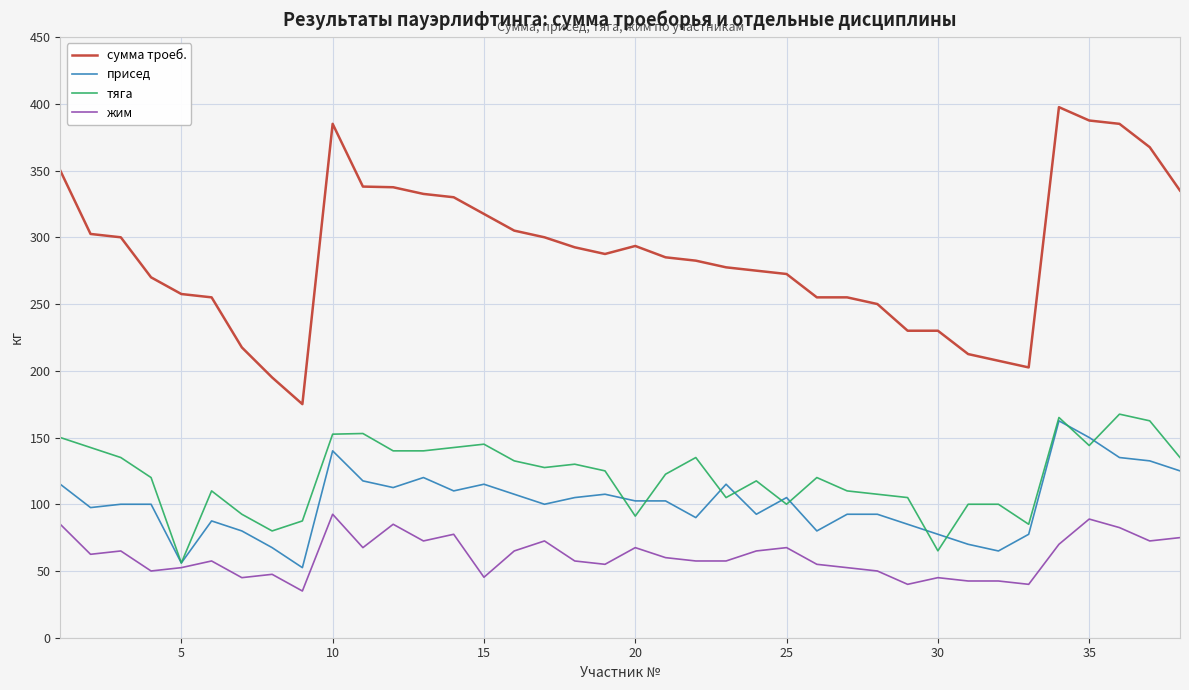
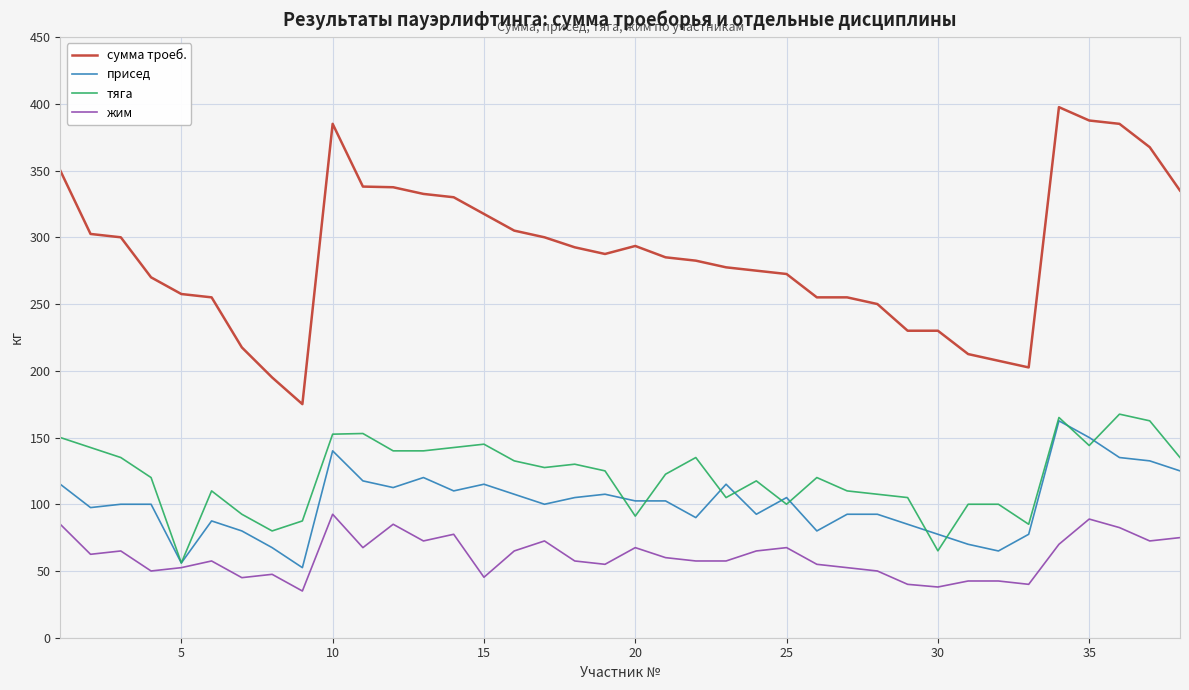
  {
    "сумма троеб.": {
      "5": 258,
      "10": 385,
      "15": 318,
      "20": 294,
      "25": 273,
      "30": 230,
      "35": 388
    },
    "присед": {
      "10": 140,
      "15": 115,
      "20": 103,
      "25": 105,
      "30": 78,
      "35": 150
    },
    "тяга": {
      "10": 153,
      "15": 145,
      "20": 91,
      "25": 100,
      "30": 65,
      "35": 144
    },
    "жим": {
      "5": 53,
      "10": 93,
      "15": 45,
      "20": 68,
      "25": 68,
-     "30": 45,
+     "30": 38,
      "35": 89
    }
  }
